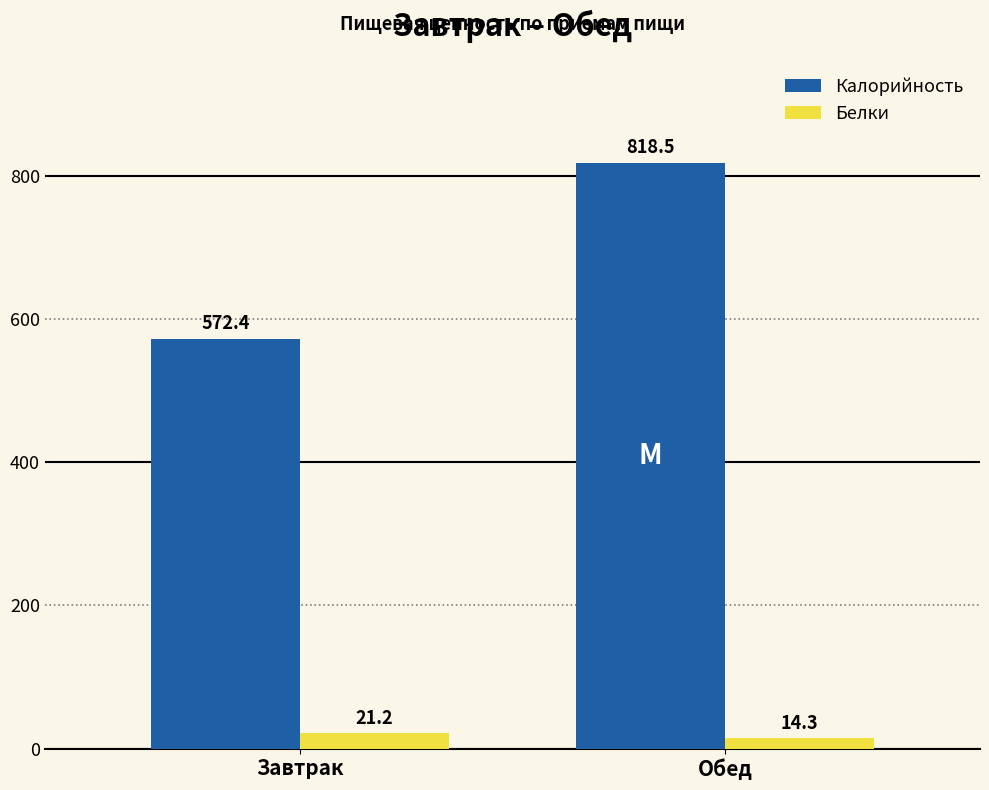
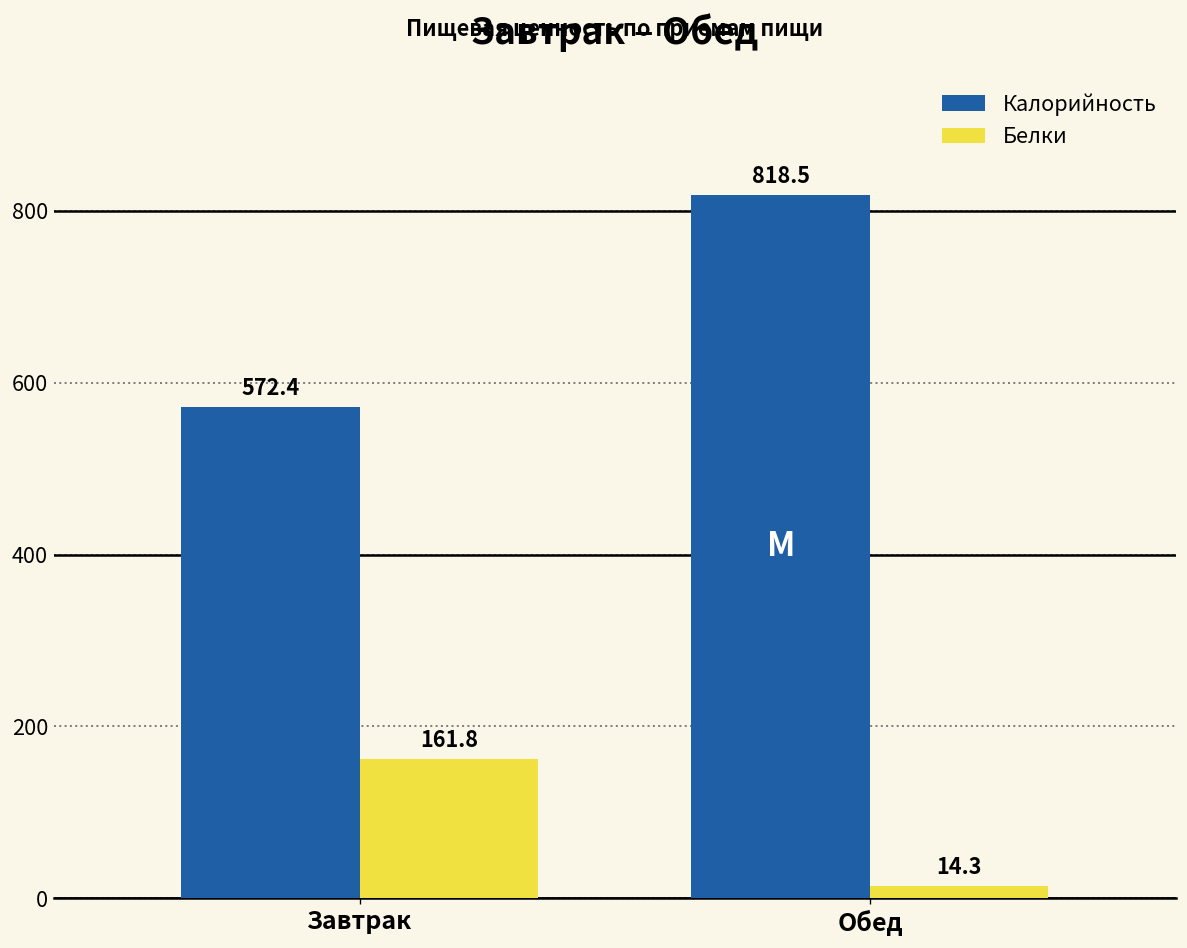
  {
    "Калорийность": {
      "Завтрак": 572.4,
      "Обед": 818.5
    },
    "Белки": {
-     "Завтрак": 21.2,
+     "Завтрак": 161.8,
      "Обед": 14.3
    }
  }
